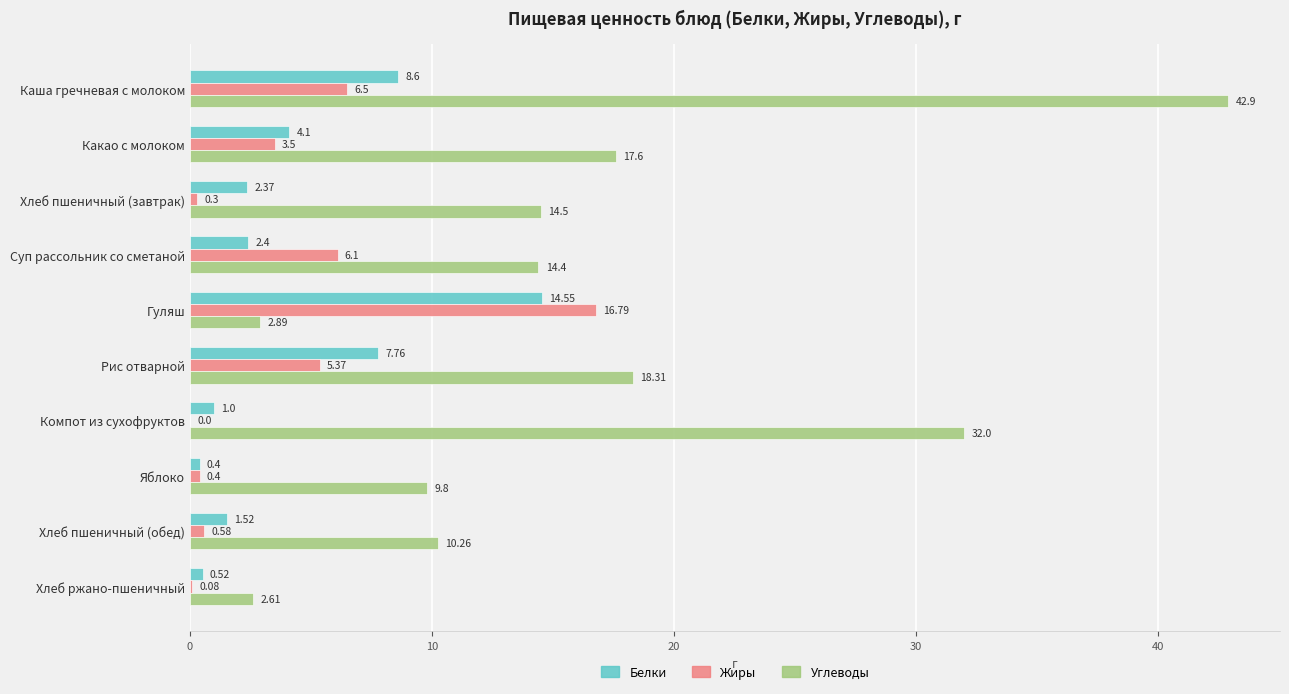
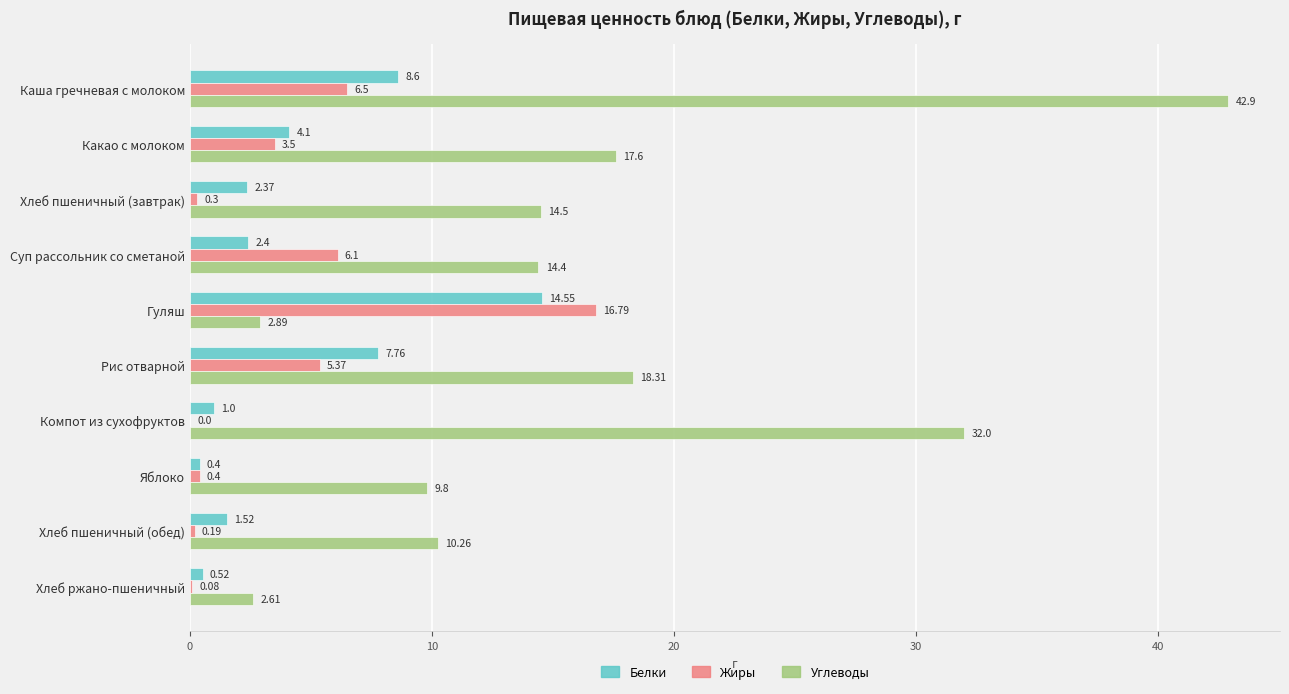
  {
    "Белки": {
      "Каша гречневая с молоком": 8.6,
      "Какао с молоком": 4.1,
      "Хлеб пшеничный (завтрак)": 2.37,
      "Суп рассольник со сметаной": 2.4,
      "Гуляш": 14.55,
      "Рис отварной": 7.76,
      "Компот из сухофруктов": 1.0,
      "Яблоко": 0.4,
      "Хлеб пшеничный (обед)": 1.52,
      "Хлеб ржано-пшеничный": 0.52
    },
    "Жиры": {
      "Каша гречневая с молоком": 6.5,
      "Какао с молоком": 3.5,
      "Хлеб пшеничный (завтрак)": 0.3,
      "Суп рассольник со сметаной": 6.1,
      "Гуляш": 16.79,
      "Рис отварной": 5.37,
      "Компот из сухофруктов": 0.0,
      "Яблоко": 0.4,
-     "Хлеб пшеничный (обед)": 0.58,
+     "Хлеб пшеничный (обед)": 0.19,
      "Хлеб ржано-пшеничный": 0.08
    },
    "Углеводы": {
      "Каша гречневая с молоком": 42.9,
      "Какао с молоком": 17.6,
      "Хлеб пшеничный (завтрак)": 14.5,
      "Суп рассольник со сметаной": 14.4,
      "Гуляш": 2.89,
      "Рис отварной": 18.31,
      "Компот из сухофруктов": 32.0,
      "Яблоко": 9.8,
      "Хлеб пшеничный (обед)": 10.26,
      "Хлеб ржано-пшеничный": 2.61
    }
  }
